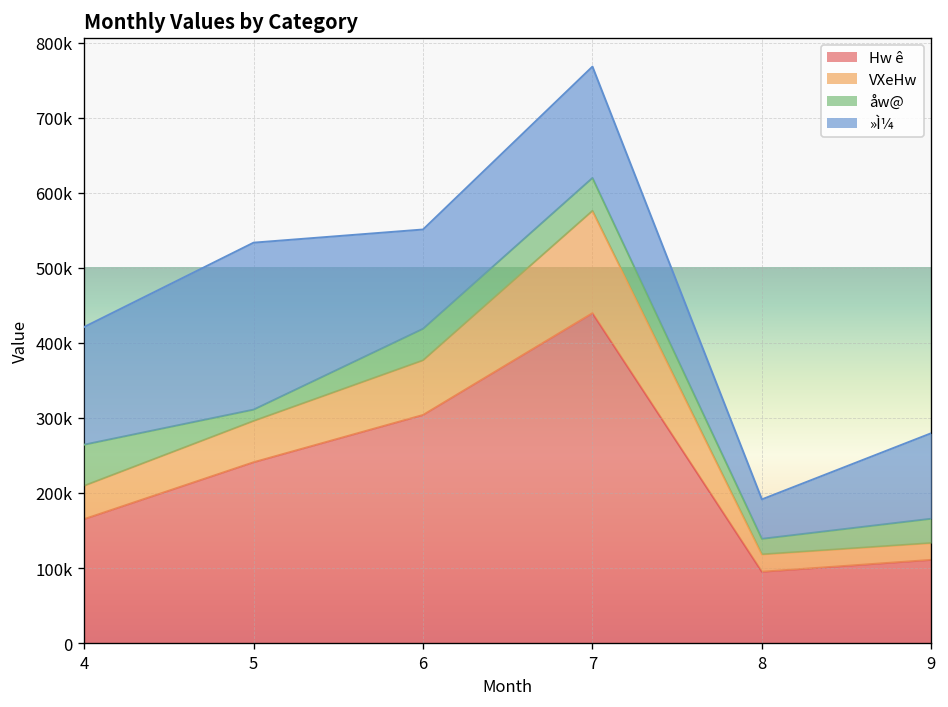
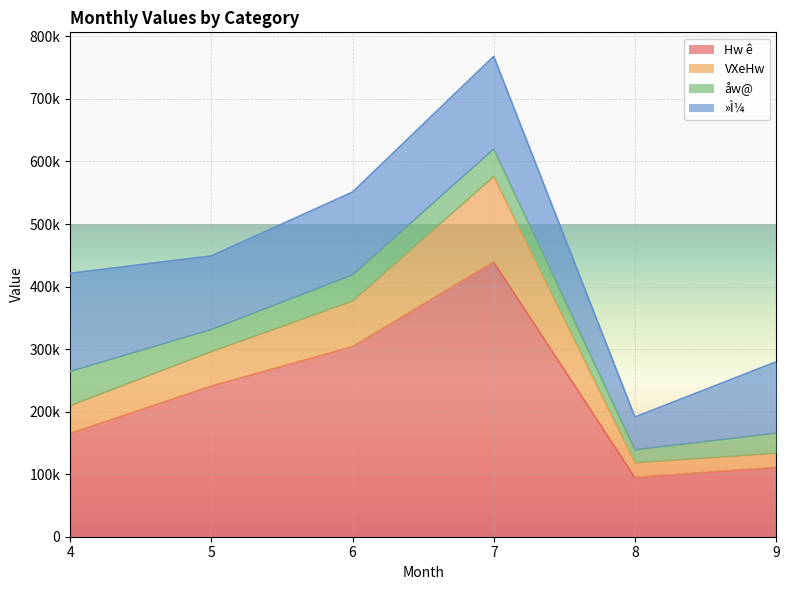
  {
    "Hw ê": {
      "4": 170000,
      "5": 240000,
      "6": 300000,
      "7": 440000,
      "8": 100000,
      "9": 110000
    },
    "VXeHw": {
      "4": 40000,
      "5": 50000,
      "6": 70000,
      "7": 140000,
      "8": 20000,
      "9": 20000
    },
    "åw@": {
      "4": 50000,
-     "5": 20000,
+     "5": 40000,
      "6": 40000,
      "7": 40000,
      "8": 20000,
      "9": 30000
    },
    "»Ì¼": {
      "4": 160000,
-     "5": 220000,
+     "5": 120000,
      "6": 130000,
      "7": 150000,
      "8": 50000,
      "9": 110000
    }
  }
